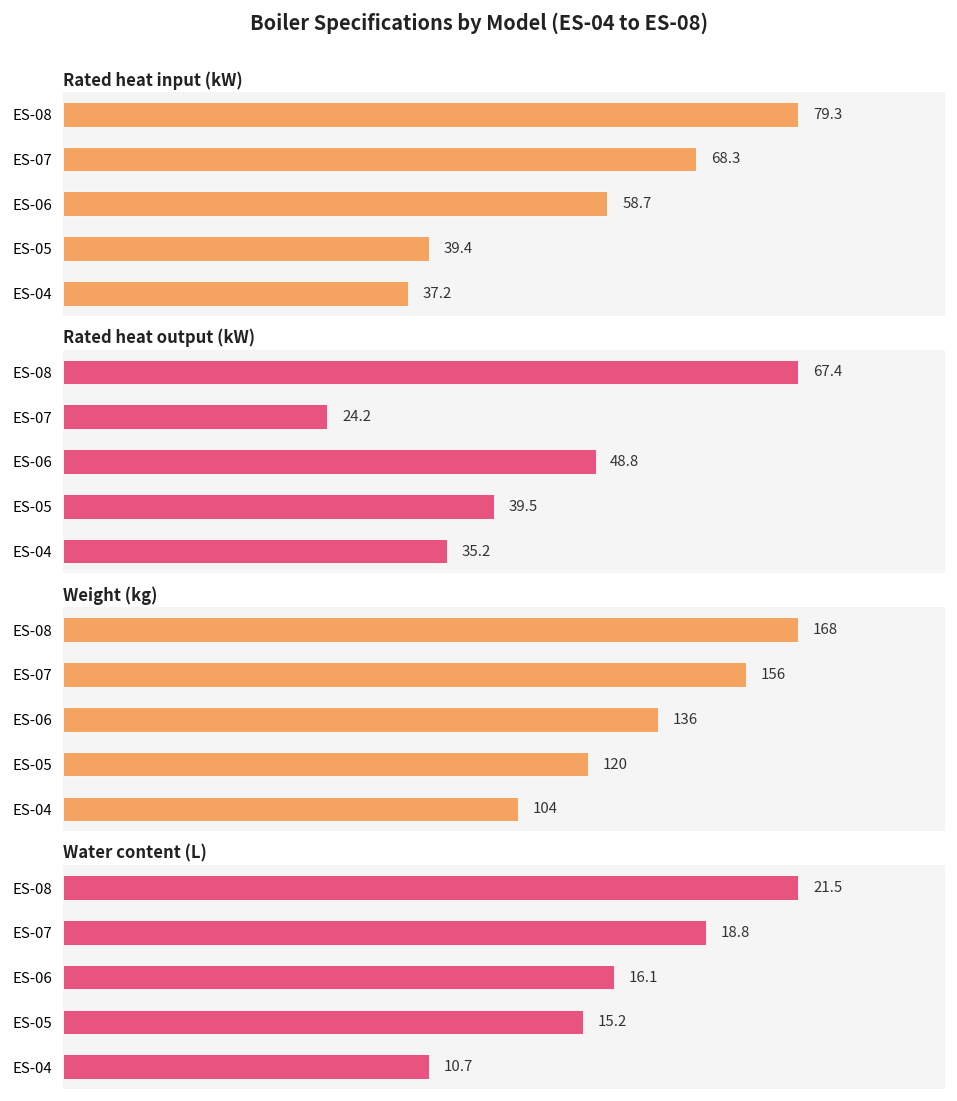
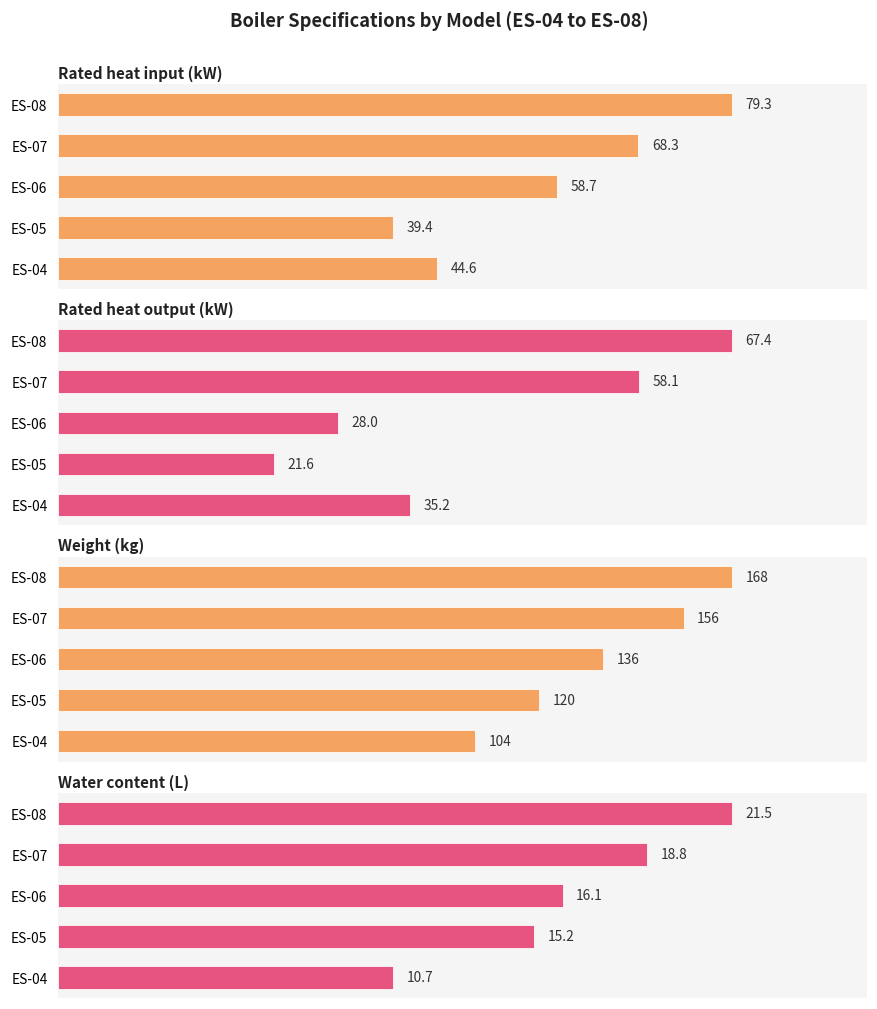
  {
    "Rated heat input (kW)": {
      "ES-08": 79.3,
      "ES-07": 68.3,
      "ES-06": 58.7,
      "ES-05": 39.4,
-     "ES-04": 37.2
+     "ES-04": 44.6
    },
    "Rated heat output (kW)": {
      "ES-08": 67.4,
-     "ES-07": 24.2,
-     "ES-06": 48.8,
-     "ES-05": 39.5,
+     "ES-07": 58.1,
+     "ES-06": 28.0,
+     "ES-05": 21.6,
      "ES-04": 35.2
    },
    "Weight (kg)": {
      "ES-08": 168,
      "ES-07": 156,
      "ES-06": 136,
      "ES-05": 120,
      "ES-04": 104
    },
    "Water content (L)": {
      "ES-08": 21.5,
      "ES-07": 18.8,
      "ES-06": 16.1,
      "ES-05": 15.2,
      "ES-04": 10.7
    }
  }
